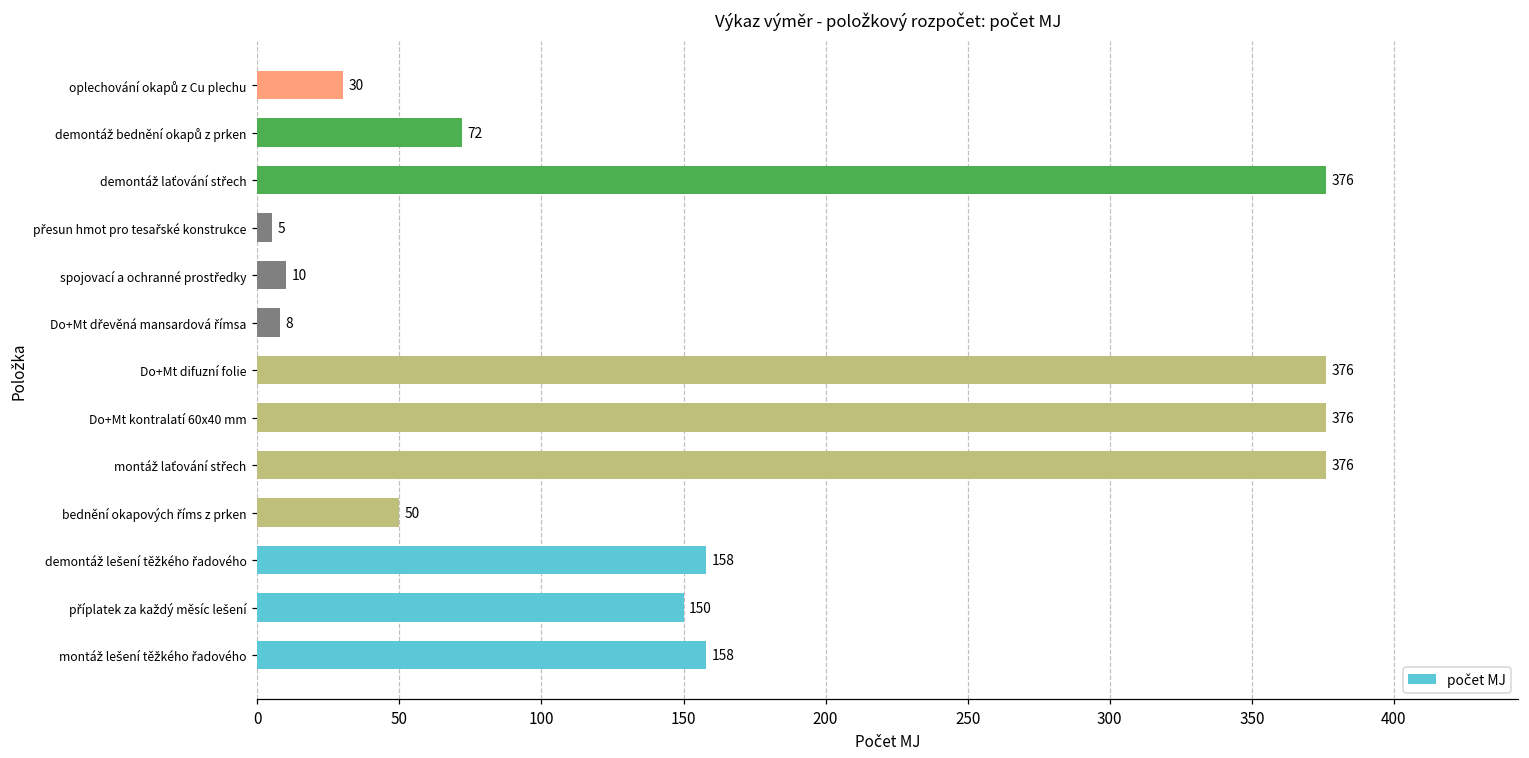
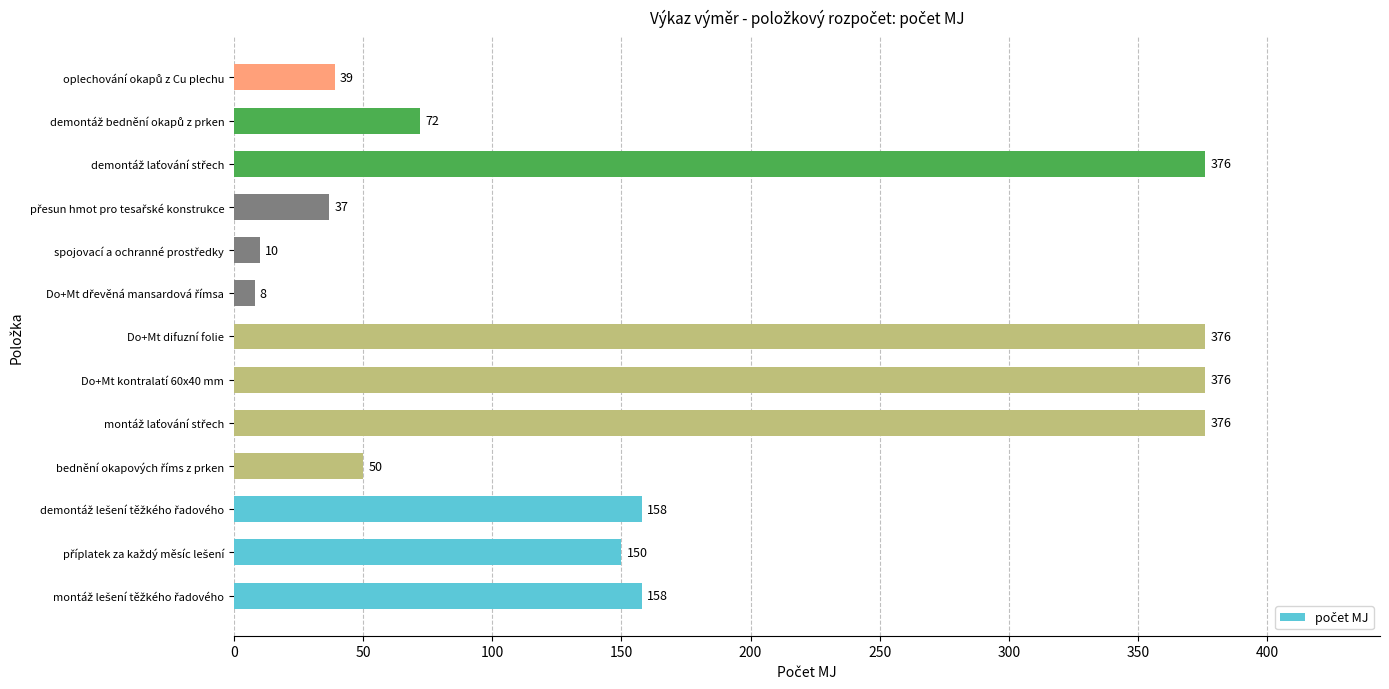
  {
-   "oplechování okapů z Cu plechu": 30,
+   "oplechování okapů z Cu plechu": 39,
    "demontáž bednění okapů z prken": 72,
    "demontáž laťování střech": 376,
-   "přesun hmot pro tesařské konstrukce": 5,
+   "přesun hmot pro tesařské konstrukce": 37,
    "spojovací a ochranné prostředky": 10,
    "Do+Mt dřevěná mansardová římsa": 8,
    "Do+Mt difuzní folie": 376,
    "Do+Mt kontralatí 60x40 mm": 376,
    "montáž laťování střech": 376,
    "bednění okapových říms z prken": 50,
    "demontáž lešení těžkého řadového": 158,
    "příplatek za každý měsíc lešení": 150,
    "montáž lešení těžkého řadového": 158
  }
